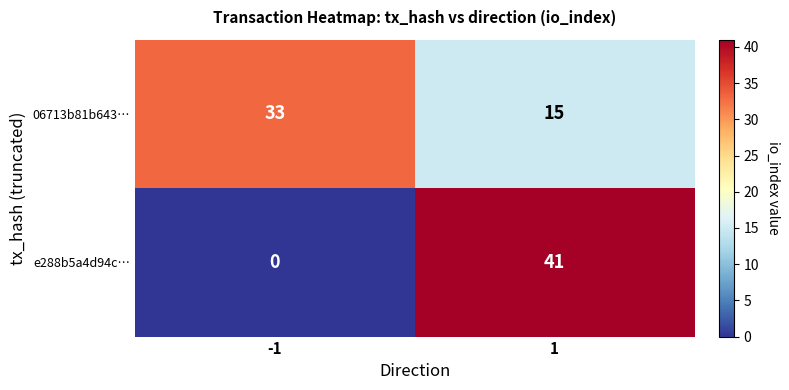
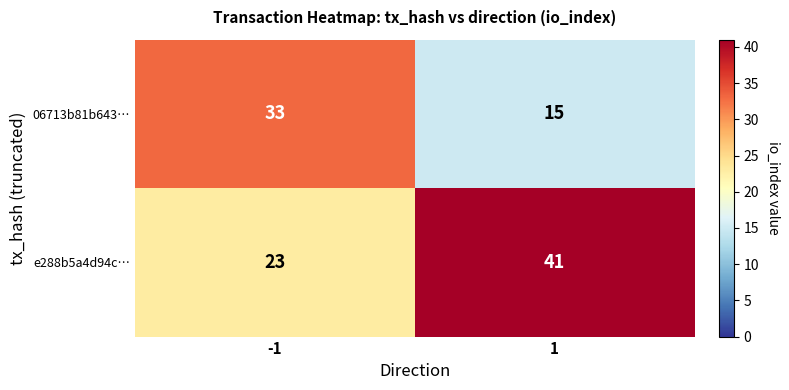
  {
    "06713b81b643…": {
      "-1": 33,
      "1": 15
    },
    "e288b5a4d94c…": {
-     "-1": 0,
+     "-1": 23,
      "1": 41
    }
  }
